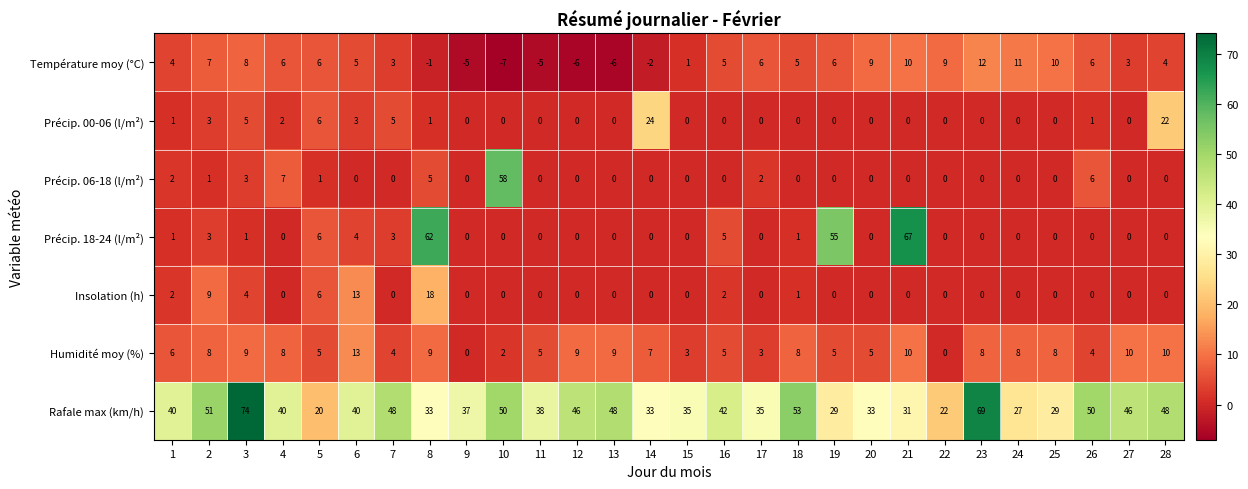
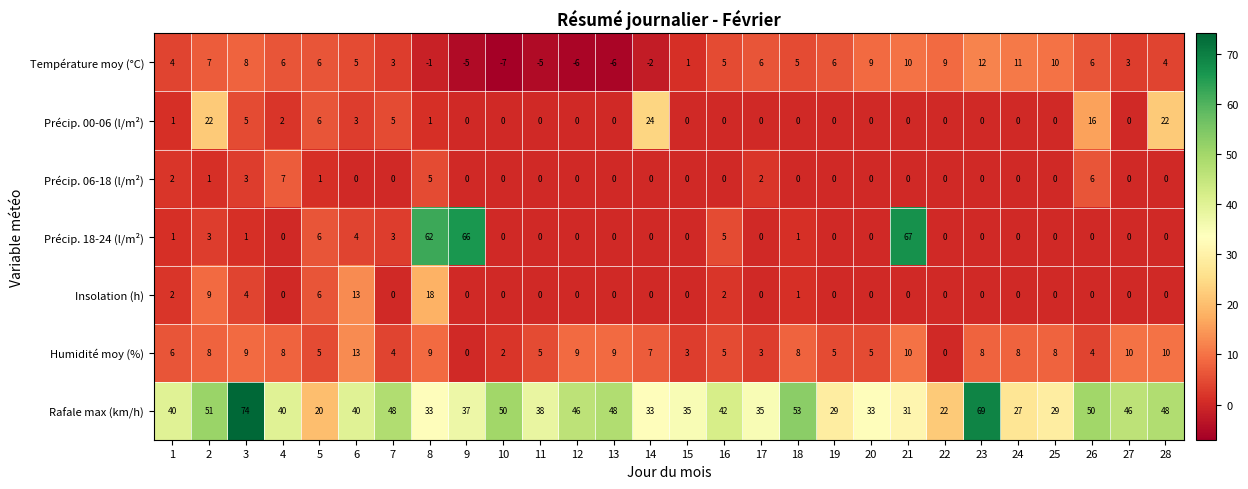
  {
    "Température moy (°C)": {
      "1": 4,
      "2": 7,
      "3": 8,
      "4": 6,
      "5": 6,
      "6": 5,
      "7": 3,
      "8": -1,
      "9": -5,
      "10": -7,
      "11": -5,
      "12": -6,
      "13": -6,
      "14": -2,
      "15": 1,
      "16": 5,
      "17": 6,
      "18": 5,
      "19": 6,
      "20": 9,
      "21": 10,
      "22": 9,
      "23": 12,
      "24": 11,
      "25": 10,
      "26": 6,
      "27": 3,
      "28": 4
    },
    "Précip. 00-06 (l/m²)": {
      "1": 1,
-     "2": 3,
+     "2": 22,
      "3": 5,
      "4": 2,
      "5": 6,
      "6": 3,
      "7": 5,
      "8": 1,
      "9": 0,
      "10": 0,
      "11": 0,
      "12": 0,
      "13": 0,
      "14": 24,
      "15": 0,
      "16": 0,
      "17": 0,
      "18": 0,
      "19": 0,
      "20": 0,
      "21": 0,
      "22": 0,
      "23": 0,
      "24": 0,
      "25": 0,
-     "26": 1,
+     "26": 16,
      "27": 0,
      "28": 22
    },
    "Précip. 06-18 (l/m²)": {
      "1": 2,
      "2": 1,
      "3": 3,
      "4": 7,
      "5": 1,
      "6": 0,
      "7": 0,
      "8": 5,
      "9": 0,
-     "10": 58,
+     "10": 0,
      "11": 0,
      "12": 0,
      "13": 0,
      "14": 0,
      "15": 0,
      "16": 0,
      "17": 2,
      "18": 0,
      "19": 0,
      "20": 0,
      "21": 0,
      "22": 0,
      "23": 0,
      "24": 0,
      "25": 0,
      "26": 6,
      "27": 0,
      "28": 0
    },
    "Précip. 18-24 (l/m²)": {
      "1": 1,
      "2": 3,
      "3": 1,
      "4": 0,
      "5": 6,
      "6": 4,
      "7": 3,
      "8": 62,
-     "9": 0,
+     "9": 66,
      "10": 0,
      "11": 0,
      "12": 0,
      "13": 0,
      "14": 0,
      "15": 0,
      "16": 5,
      "17": 0,
      "18": 1,
-     "19": 55,
+     "19": 0,
      "20": 0,
      "21": 67,
      "22": 0,
      "23": 0,
      "24": 0,
      "25": 0,
      "26": 0,
      "27": 0,
      "28": 0
    },
    "Insolation (h)": {
      "1": 2,
      "2": 9,
      "3": 4,
      "4": 0,
      "5": 6,
      "6": 13,
      "7": 0,
      "8": 18,
      "9": 0,
      "10": 0,
      "11": 0,
      "12": 0,
      "13": 0,
      "14": 0,
      "15": 0,
      "16": 2,
      "17": 0,
      "18": 1,
      "19": 0,
      "20": 0,
      "21": 0,
      "22": 0,
      "23": 0,
      "24": 0,
      "25": 0,
      "26": 0,
      "27": 0,
      "28": 0
    },
    "Humidité moy (%)": {
      "1": 6,
      "2": 8,
      "3": 9,
      "4": 8,
      "5": 5,
      "6": 13,
      "7": 4,
      "8": 9,
      "9": 0,
      "10": 2,
      "11": 5,
      "12": 9,
      "13": 9,
      "14": 7,
      "15": 3,
      "16": 5,
      "17": 3,
      "18": 8,
      "19": 5,
      "20": 5,
      "21": 10,
      "22": 0,
      "23": 8,
      "24": 8,
      "25": 8,
      "26": 4,
      "27": 10,
      "28": 10
    },
    "Rafale max (km/h)": {
      "1": 40,
      "2": 51,
      "3": 74,
      "4": 40,
      "5": 20,
      "6": 40,
      "7": 48,
      "8": 33,
      "9": 37,
      "10": 50,
      "11": 38,
      "12": 46,
      "13": 48,
      "14": 33,
      "15": 35,
      "16": 42,
      "17": 35,
      "18": 53,
      "19": 29,
      "20": 33,
      "21": 31,
      "22": 22,
      "23": 69,
      "24": 27,
      "25": 29,
      "26": 50,
      "27": 46,
      "28": 48
    }
  }
